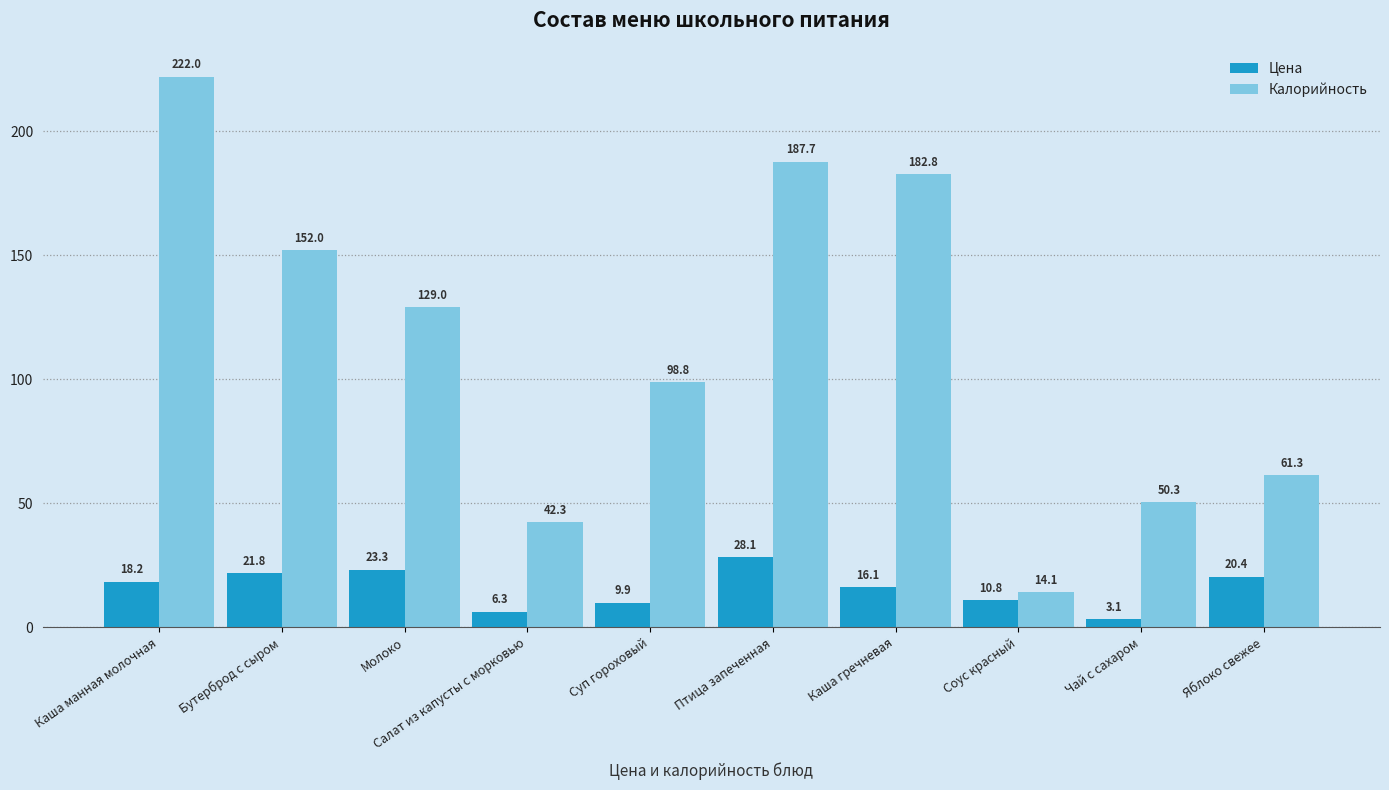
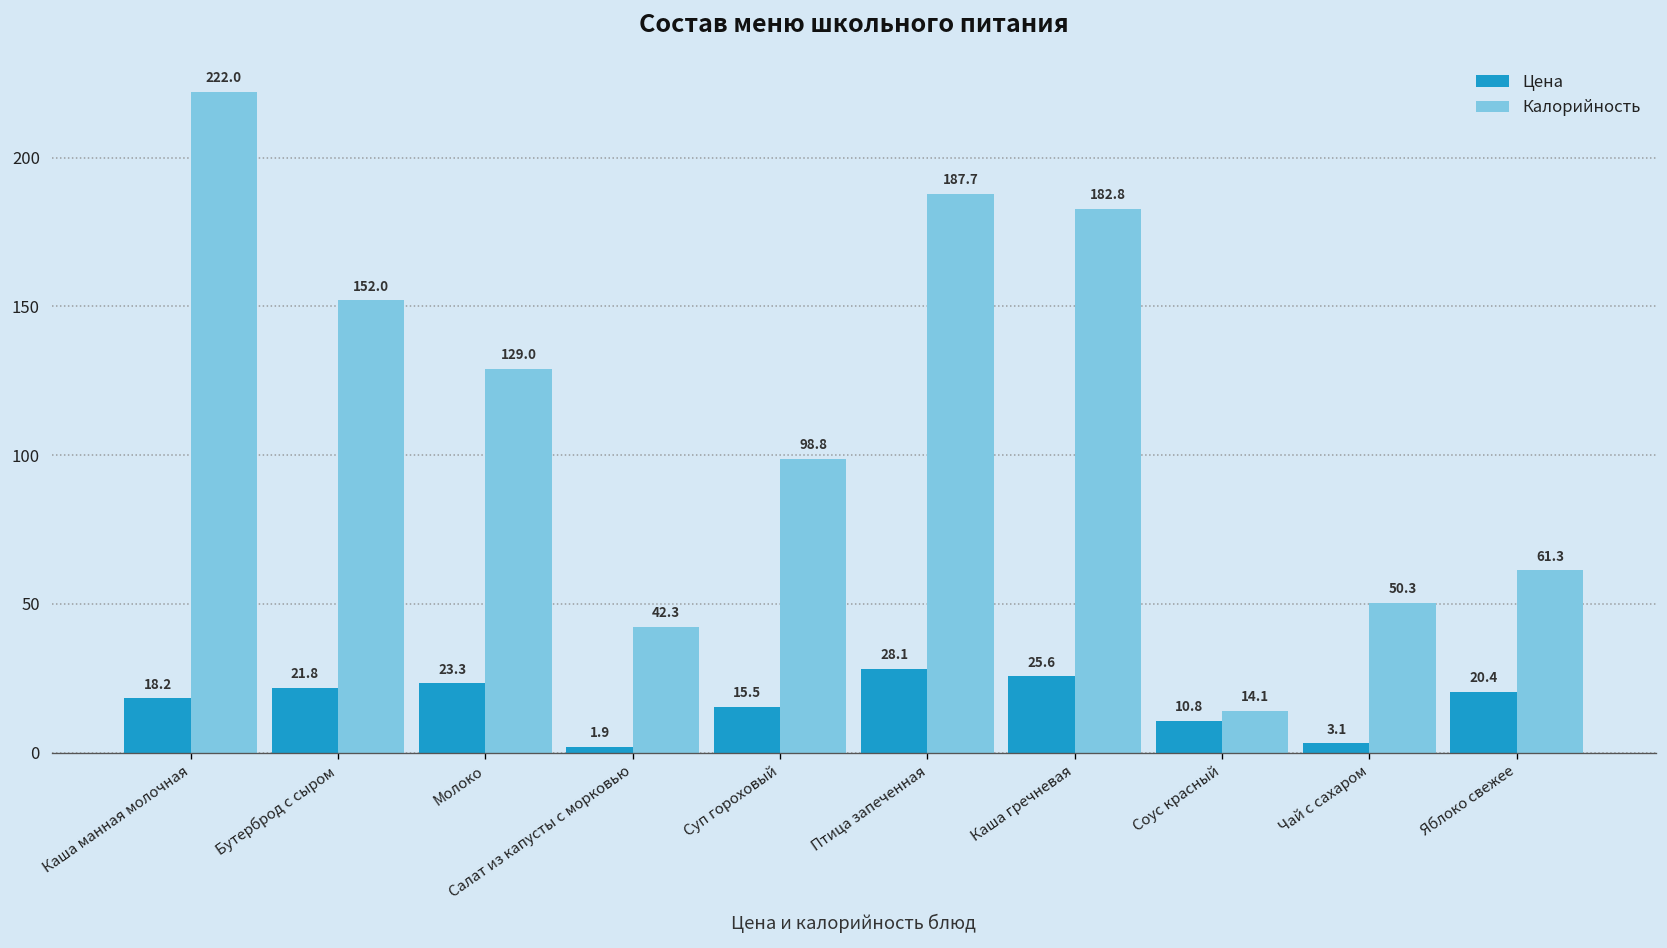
  {
    "Цена": {
      "Каша манная молочная": 18.2,
      "Бутерброд с сыром": 21.8,
      "Молоко": 23.3,
-     "Салат из капусты с морковью": 6.3,
-     "Суп гороховый": 9.9,
+     "Салат из капусты с морковью": 1.9,
+     "Суп гороховый": 15.5,
      "Птица запеченная": 28.1,
-     "Каша гречневая": 16.1,
+     "Каша гречневая": 25.6,
      "Соус красный": 10.8,
      "Чай с сахаром": 3.1,
      "Яблоко свежее": 20.4
    },
    "Калорийность": {
      "Каша манная молочная": 222.0,
      "Бутерброд с сыром": 152.0,
      "Молоко": 129.0,
      "Салат из капусты с морковью": 42.3,
      "Суп гороховый": 98.8,
      "Птица запеченная": 187.7,
      "Каша гречневая": 182.8,
      "Соус красный": 14.1,
      "Чай с сахаром": 50.3,
      "Яблоко свежее": 61.3
    }
  }
